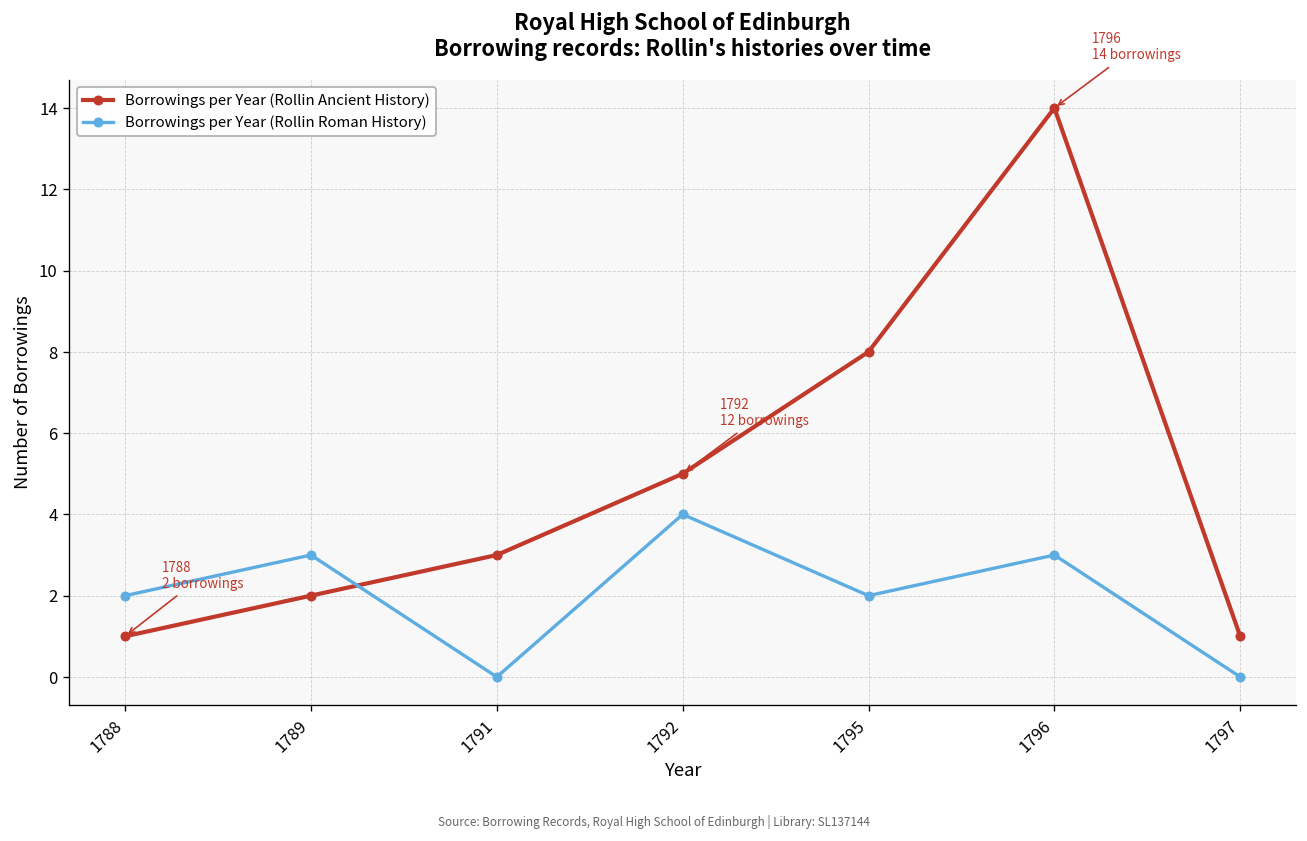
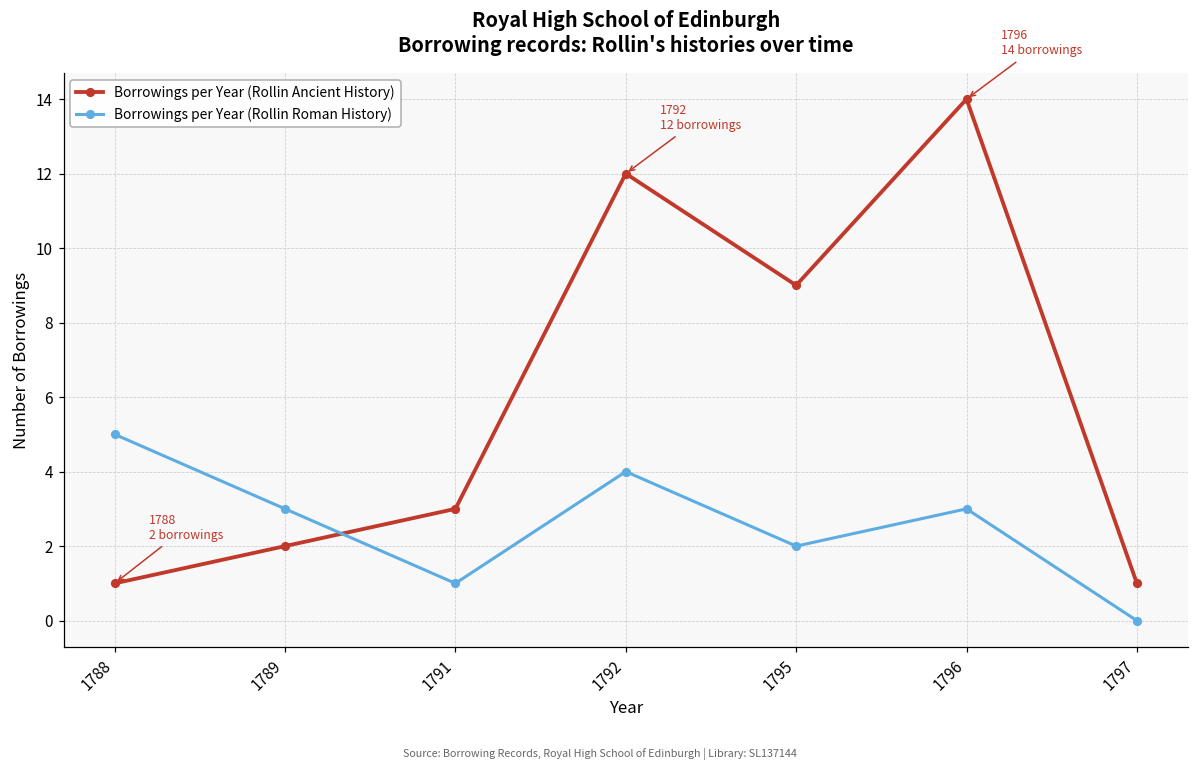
  {
    "Borrowings per Year (Rollin Ancient History)": {
      "1788": 1,
      "1789": 2,
      "1791": 3,
-     "1792": 5,
-     "1795": 8,
+     "1792": 12,
+     "1795": 9,
      "1797": 1
    },
    "Borrowings per Year (Rollin Roman History)": {
-     "1788": 2,
+     "1788": 5,
      "1789": 3,
-     "1791": 0,
+     "1791": 1,
      "1792": 4,
      "1795": 2,
      "1796": 3,
      "1797": 0
    }
  }
